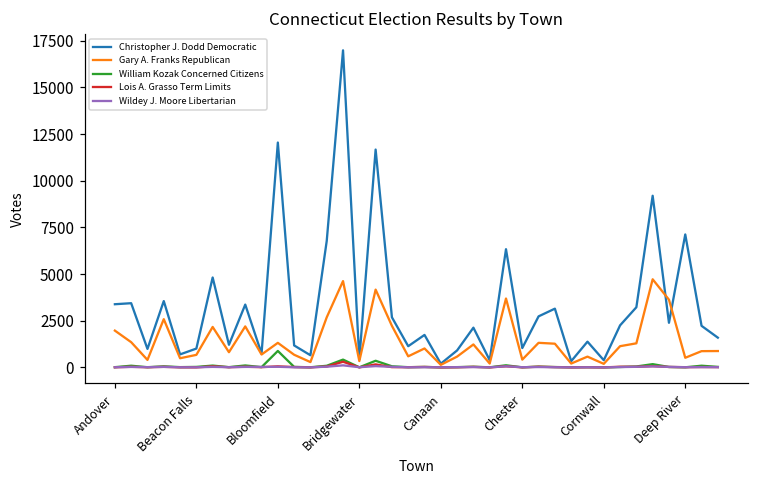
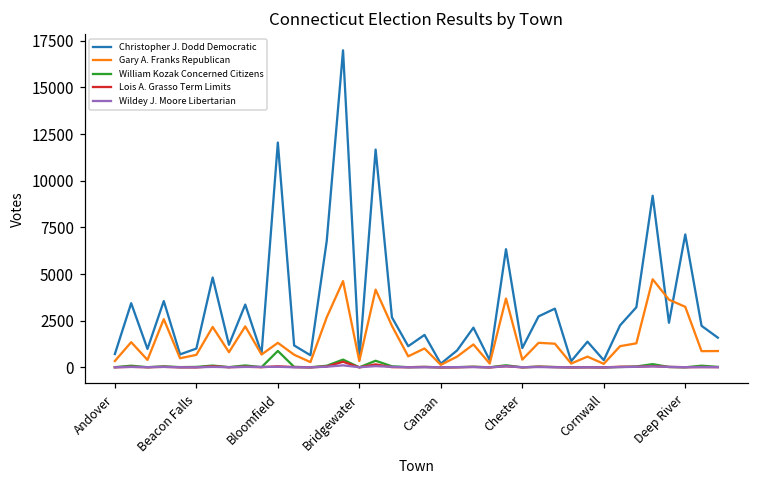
  {
    "Christopher J. Dodd Democratic": {
-     "Andover": 3400,
+     "Andover": 700,
      "Beacon Falls": 1000,
      "Bloomfield": 12000,
      "Chester": 1000,
      "Cornwall": 400,
      "Deep River": 7100
    },
    "Gary A. Franks Republican": {
-     "Andover": 2000,
+     "Andover": 300,
      "Beacon Falls": 700,
      "Bloomfield": 1300,
      "Chester": 400,
      "Cornwall": 200,
-     "Deep River": 500
+     "Deep River": 3200
    },
    "William Kozak Concerned Citizens": {
      "Bloomfield": 900
    }
  }
